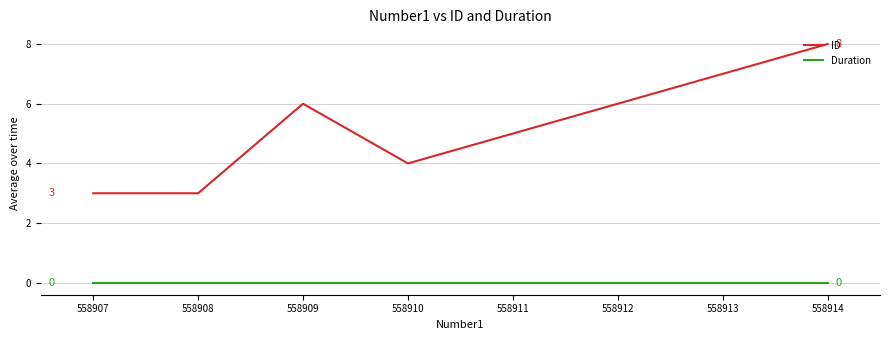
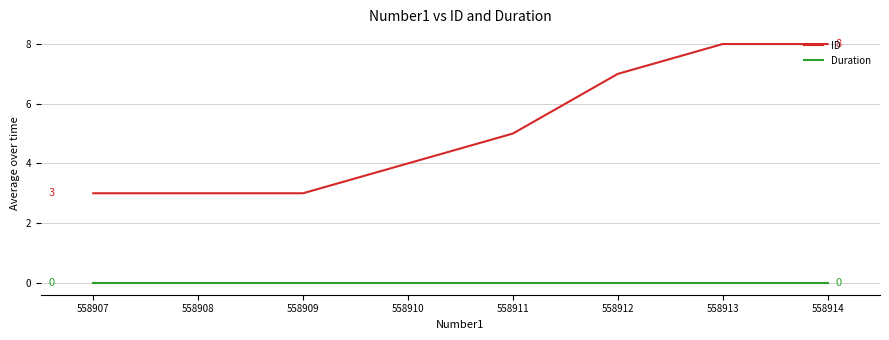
  {
    "ID": {
      "558907": 3,
      "558908": 3,
-     "558909": 6,
+     "558909": 3,
      "558910": 4,
      "558911": 5,
-     "558912": 6,
-     "558913": 7
+     "558912": 7,
+     "558913": 8
    },
    "Duration": {
      "558914": 0
    }
  }
